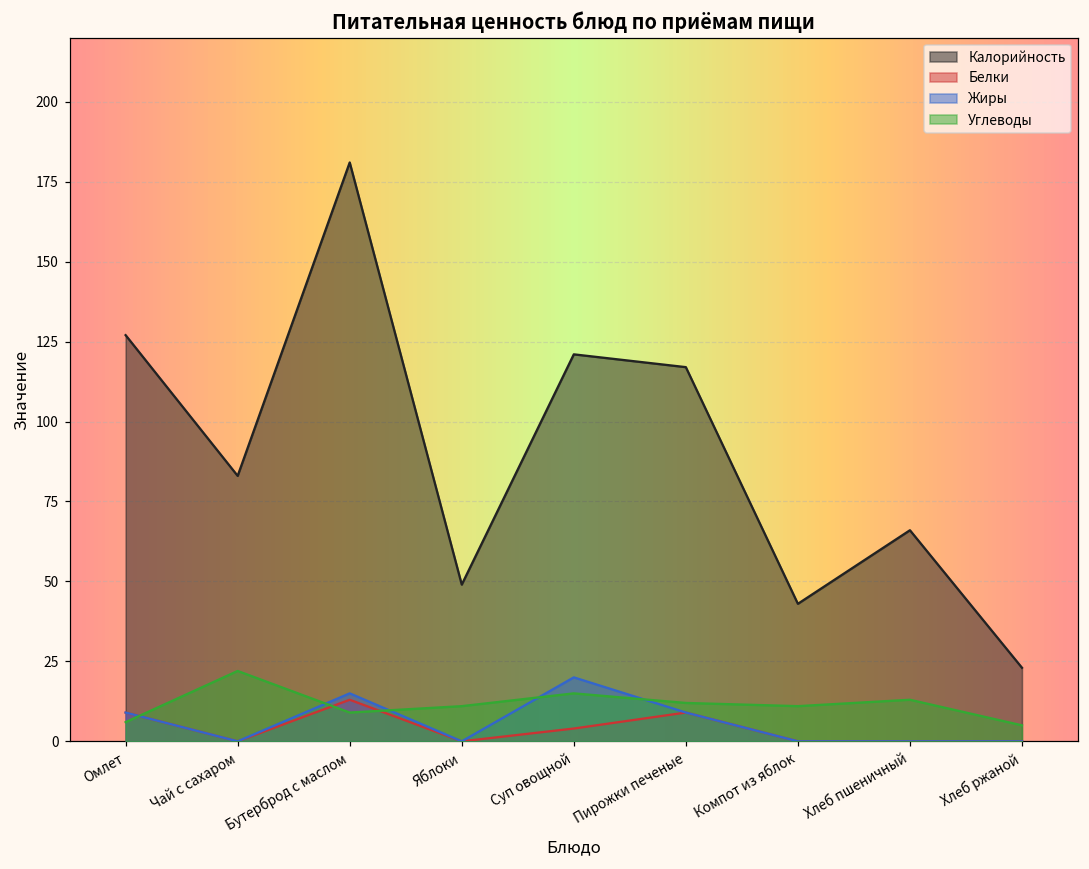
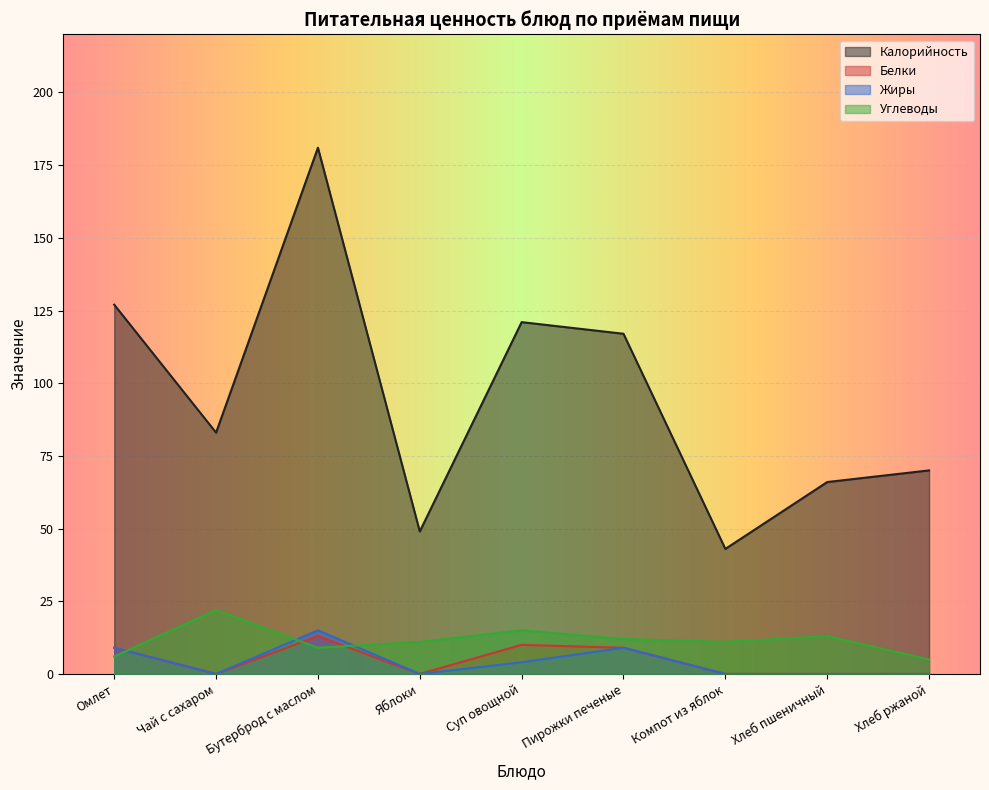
  {
    "Калорийность": {
      "Омлет": 127,
      "Чай с сахаром": 83,
      "Бутерброд с маслом": 181,
      "Яблоки": 49,
      "Суп овощной": 121,
      "Пирожки печеные": 117,
      "Компот из яблок": 43,
      "Хлеб пшеничный": 66,
-     "Хлеб ржаной": 23
+     "Хлеб ржаной": 70
    },
    "Белки": {
      "Бутерброд с маслом": 13,
-     "Суп овощной": 4
+     "Суп овощной": 10
    },
    "Жиры": {
      "Бутерброд с маслом": 15,
-     "Суп овощной": 20
+     "Суп овощной": 4
    },
    "Углеводы": {
      "Омлет": 6,
      "Чай с сахаром": 22,
      "Бутерброд с маслом": 9,
      "Яблоки": 11,
      "Суп овощной": 15,
      "Пирожки печеные": 12,
      "Компот из яблок": 11,
      "Хлеб пшеничный": 13,
      "Хлеб ржаной": 5
    }
  }
